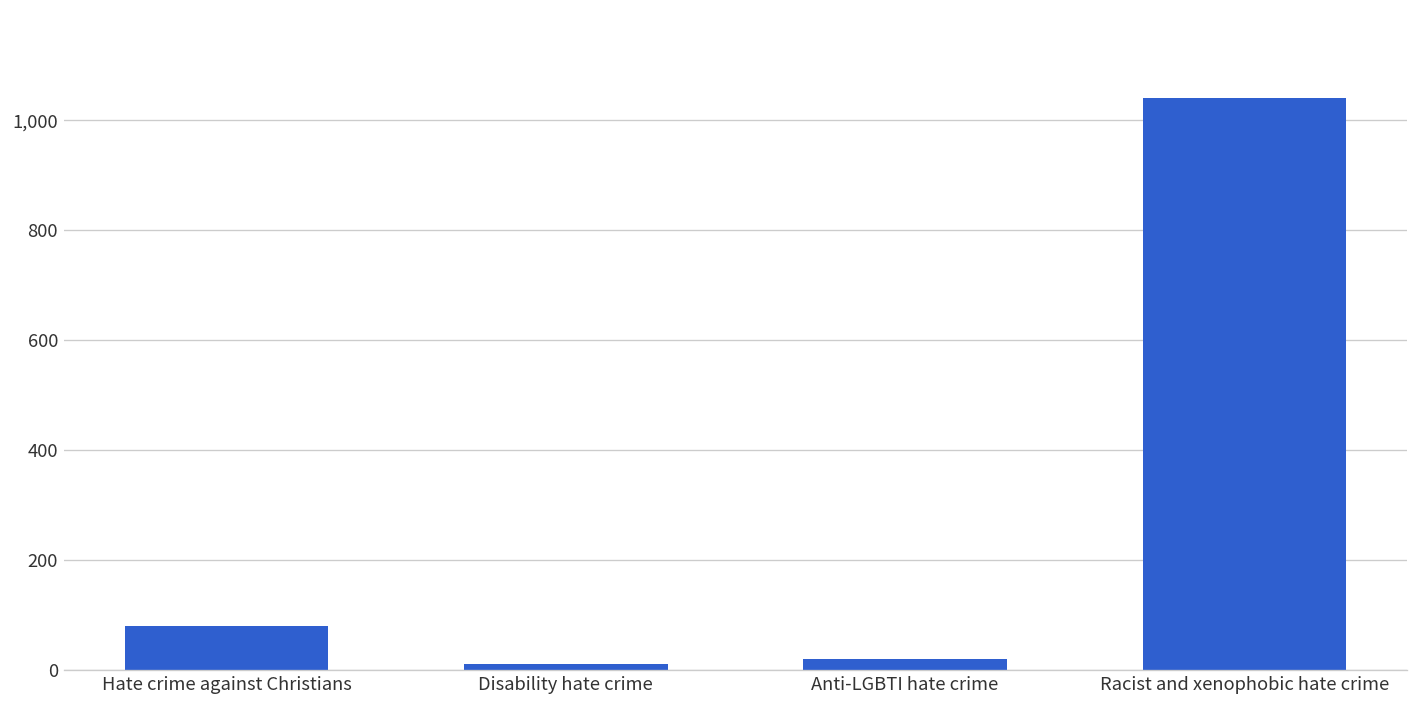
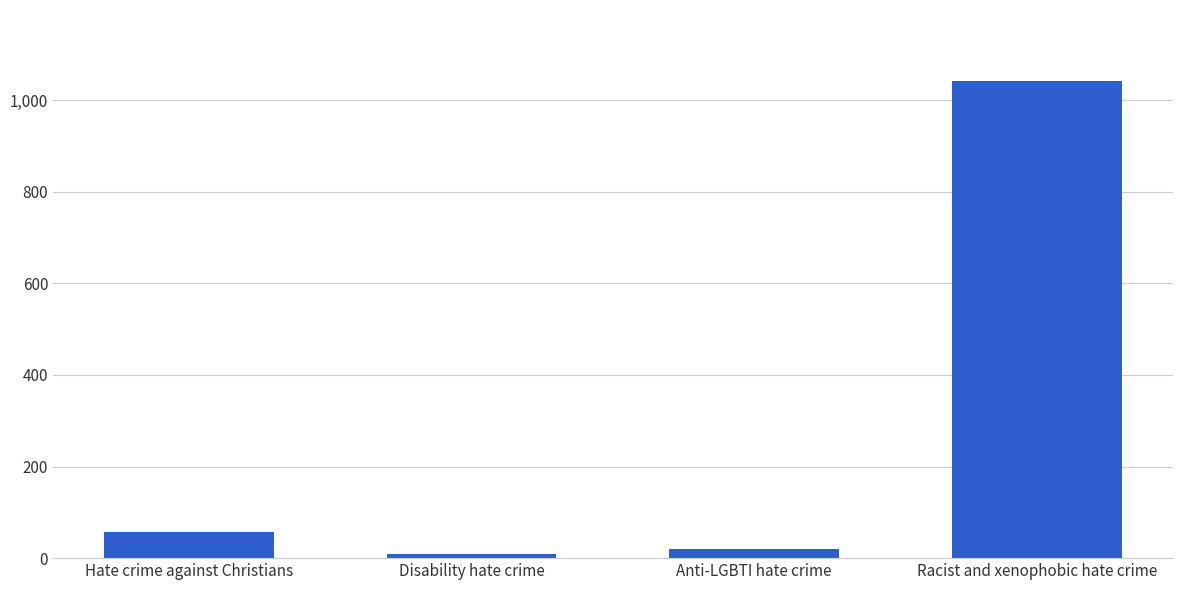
  {
-   "Hate crime against Christians": "80",
+   "Hate crime against Christians": "60",
    "Disability hate crime": "10",
    "Anti-LGBTI hate crime": "20",
    "Racist and xenophobic hate crime": "1,040"
  }
